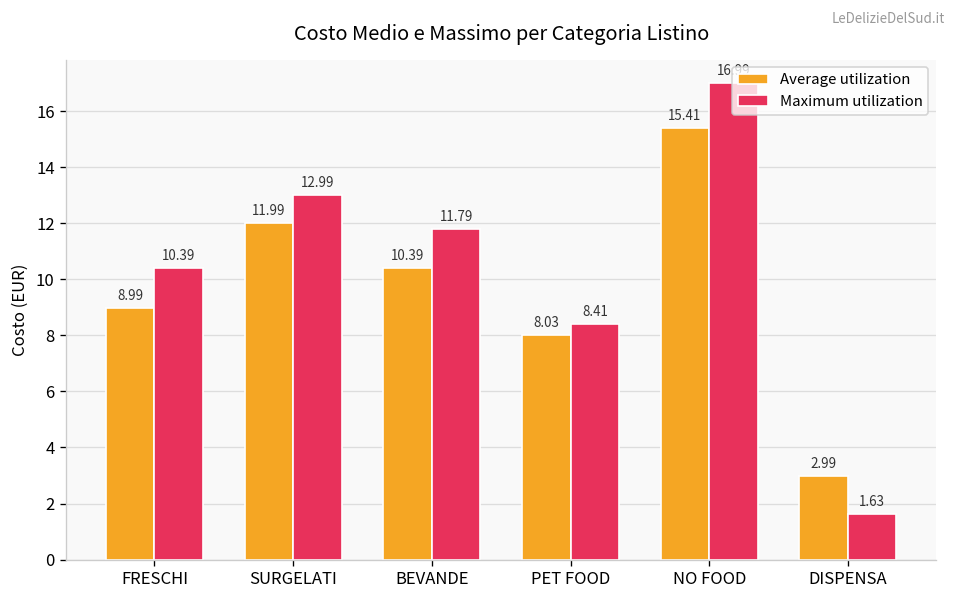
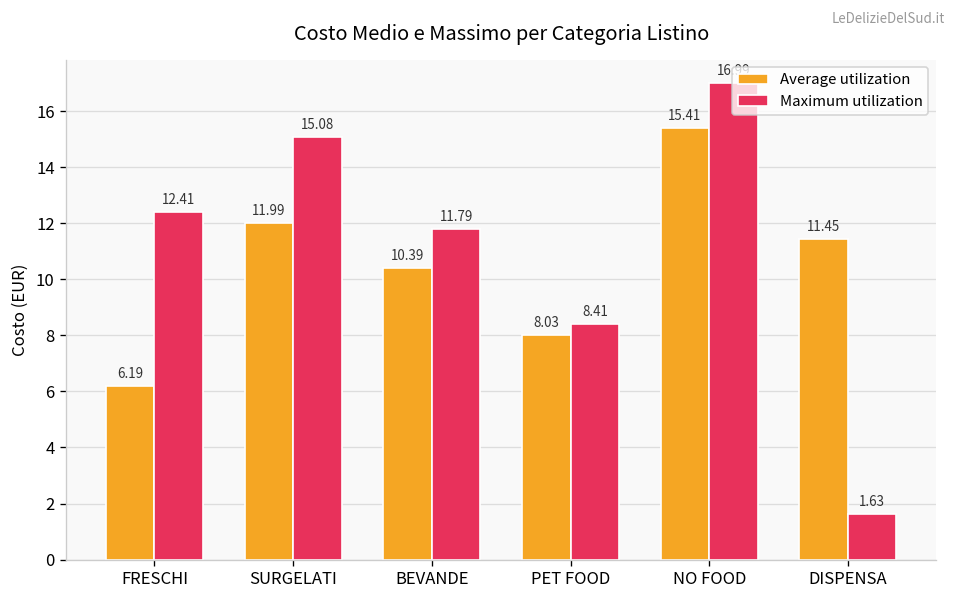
  {
    "Average utilization": {
-     "FRESCHI": 8.99,
+     "FRESCHI": 6.19,
      "SURGELATI": 11.99,
      "BEVANDE": 10.39,
      "PET FOOD": 8.03,
      "NO FOOD": 15.41,
-     "DISPENSA": 2.99
+     "DISPENSA": 11.45
    },
    "Maximum utilization": {
-     "FRESCHI": 10.39,
-     "SURGELATI": 12.99,
+     "FRESCHI": 12.41,
+     "SURGELATI": 15.08,
      "BEVANDE": 11.79,
      "PET FOOD": 8.41,
      "DISPENSA": 1.63
    }
  }
